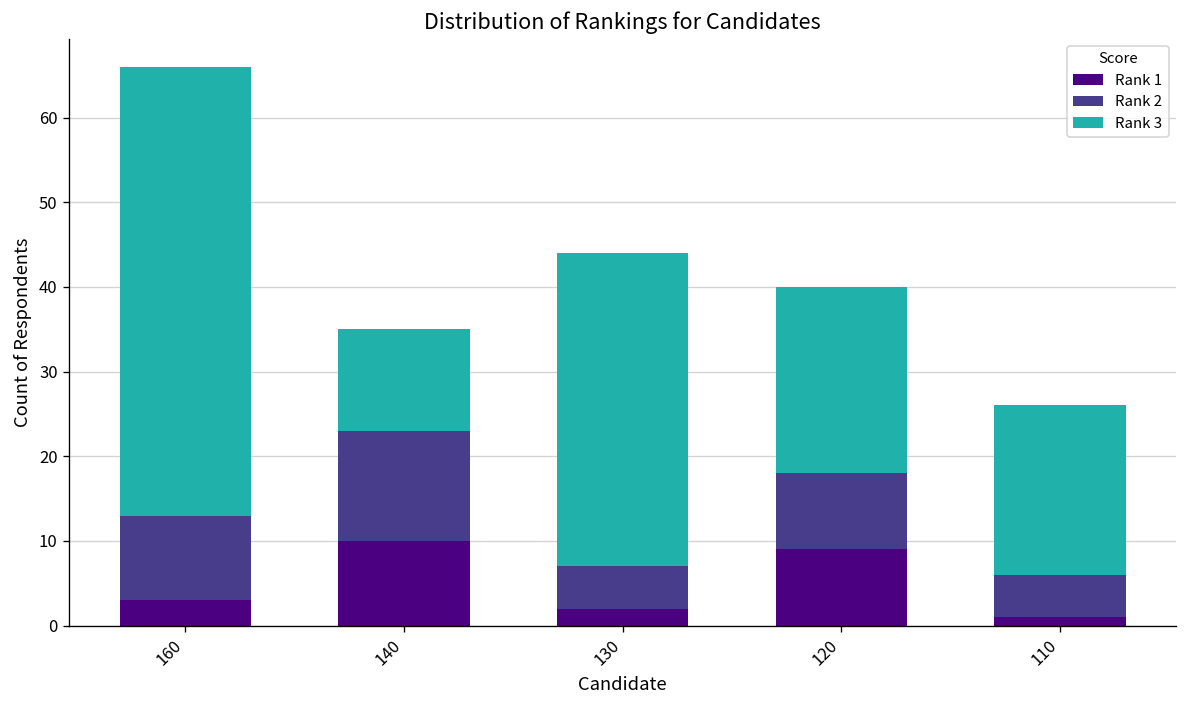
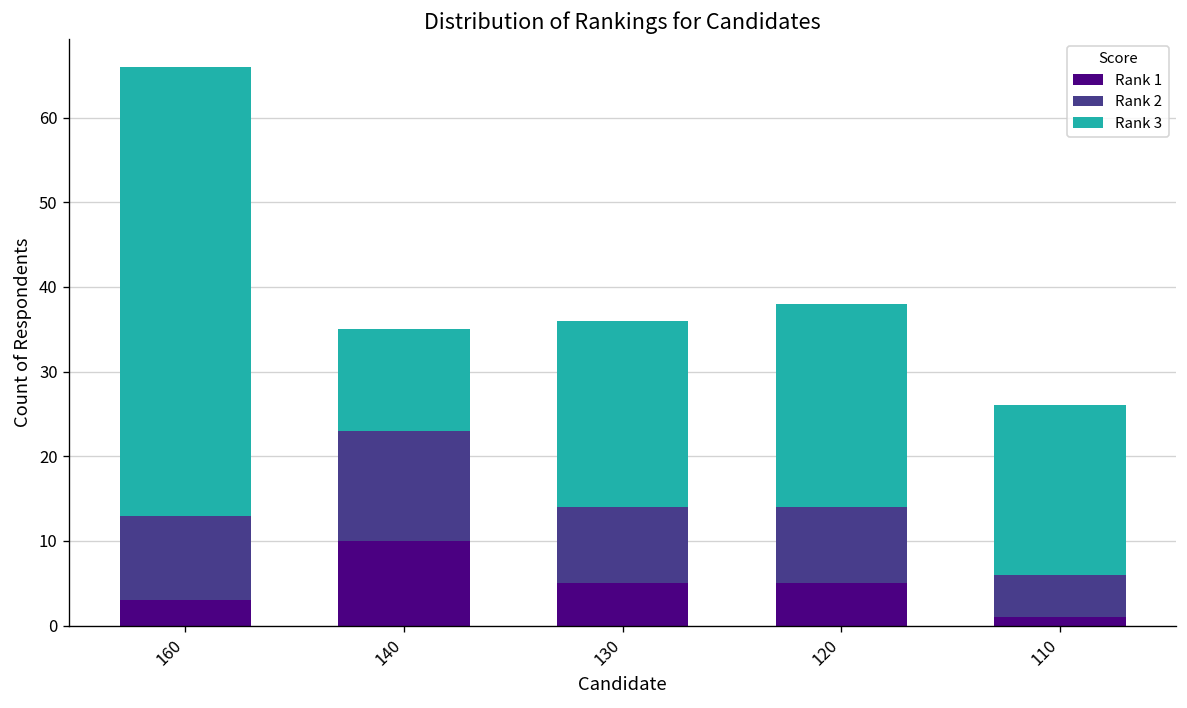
  {
    "Rank 1": {
      "160": 3,
      "140": 10,
-     "130": 2,
-     "120": 9,
+     "130": 5,
+     "120": 5,
      "110": 1
    },
    "Rank 2": {
      "160": 10,
      "140": 13,
-     "130": 5,
+     "130": 9,
      "120": 9,
      "110": 5
    },
    "Rank 3": {
      "160": 53,
      "140": 12,
-     "130": 37,
-     "120": 22,
+     "130": 22,
+     "120": 24,
      "110": 20
    }
  }
